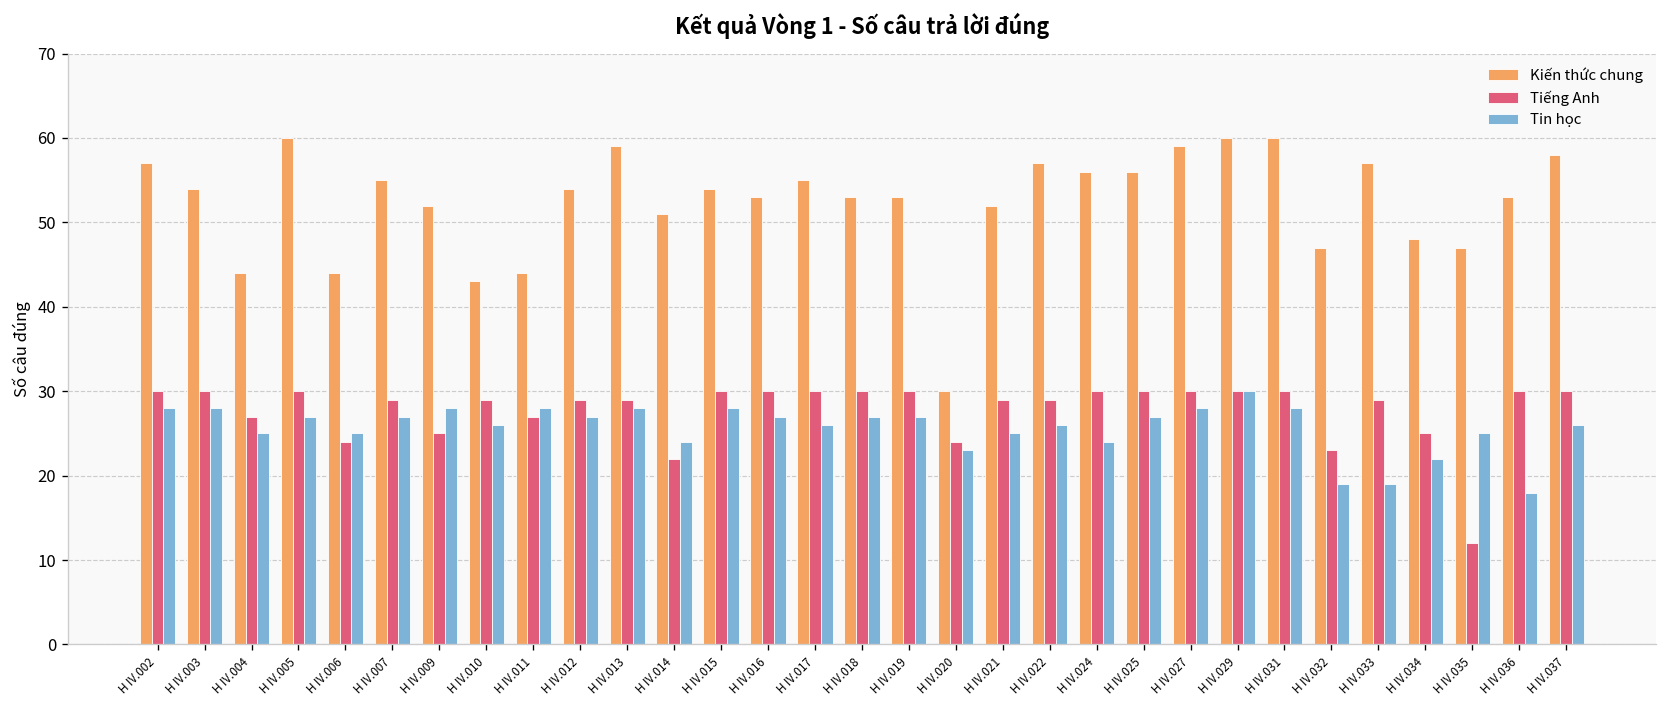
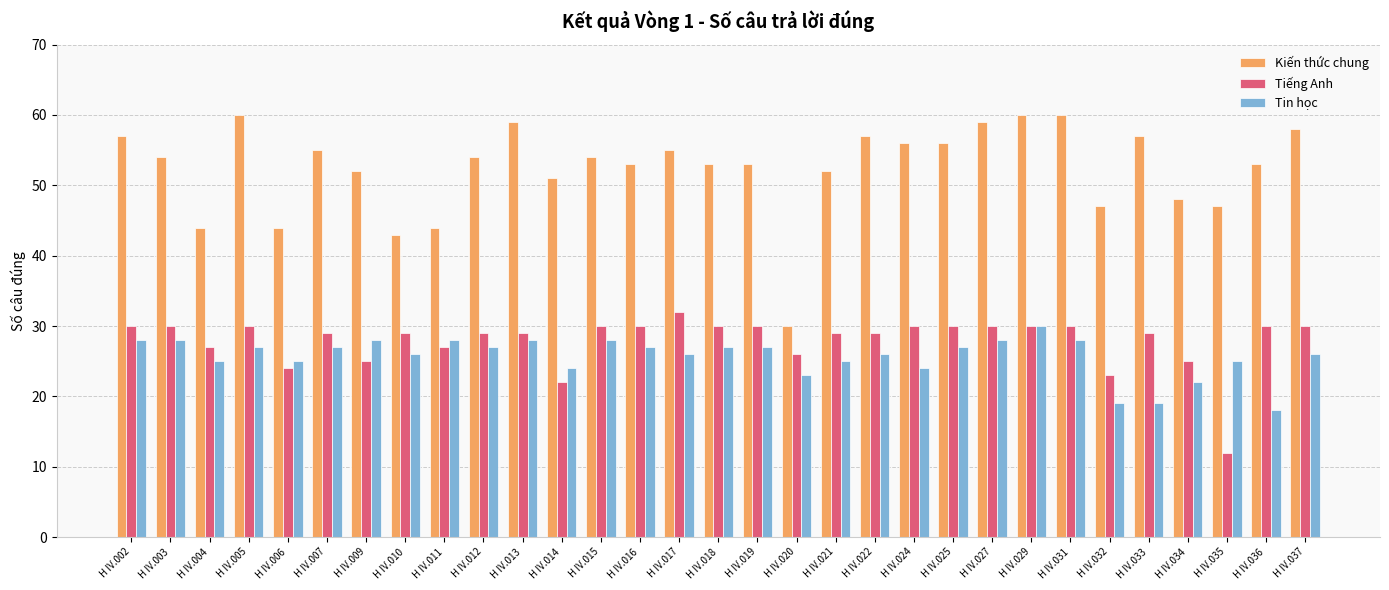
  {
    "Kiến thức chung": {
      "H IV.002": 57,
      "H IV.003": 54,
      "H IV.004": 44,
      "H IV.005": 60,
      "H IV.006": 44,
      "H IV.007": 55,
      "H IV.009": 52,
      "H IV.010": 43,
      "H IV.011": 44,
      "H IV.012": 54,
      "H IV.013": 59,
      "H IV.014": 51,
      "H IV.015": 54,
      "H IV.016": 53,
      "H IV.017": 55,
      "H IV.018": 53,
      "H IV.019": 53,
      "H IV.020": 30,
      "H IV.021": 52,
      "H IV.022": 57,
      "H IV.024": 56,
      "H IV.025": 56,
      "H IV.027": 59,
      "H IV.029": 60,
      "H IV.031": 60,
      "H IV.032": 47,
      "H IV.033": 57,
      "H IV.034": 48,
      "H IV.035": 47,
      "H IV.036": 53,
      "H IV.037": 58
    },
    "Tiếng Anh": {
      "H IV.002": 30,
      "H IV.003": 30,
      "H IV.004": 27,
      "H IV.005": 30,
      "H IV.006": 24,
      "H IV.007": 29,
      "H IV.009": 25,
      "H IV.010": 29,
      "H IV.011": 27,
      "H IV.012": 29,
      "H IV.013": 29,
      "H IV.014": 22,
      "H IV.015": 30,
      "H IV.016": 30,
-     "H IV.017": 30,
+     "H IV.017": 32,
      "H IV.018": 30,
      "H IV.019": 30,
-     "H IV.020": 24,
+     "H IV.020": 26,
      "H IV.021": 29,
      "H IV.022": 29,
      "H IV.024": 30,
      "H IV.025": 30,
      "H IV.027": 30,
      "H IV.029": 30,
      "H IV.031": 30,
      "H IV.032": 23,
      "H IV.033": 29,
      "H IV.034": 25,
      "H IV.035": 12,
      "H IV.036": 30,
      "H IV.037": 30
    },
    "Tin học": {
      "H IV.002": 28,
      "H IV.003": 28,
      "H IV.004": 25,
      "H IV.005": 27,
      "H IV.006": 25,
      "H IV.007": 27,
      "H IV.009": 28,
      "H IV.010": 26,
      "H IV.011": 28,
      "H IV.012": 27,
      "H IV.013": 28,
      "H IV.014": 24,
      "H IV.015": 28,
      "H IV.016": 27,
      "H IV.017": 26,
      "H IV.018": 27,
      "H IV.019": 27,
      "H IV.020": 23,
      "H IV.021": 25,
      "H IV.022": 26,
      "H IV.024": 24,
      "H IV.025": 27,
      "H IV.027": 28,
      "H IV.029": 30,
      "H IV.031": 28,
      "H IV.032": 19,
      "H IV.033": 19,
      "H IV.034": 22,
      "H IV.035": 25,
      "H IV.036": 18,
      "H IV.037": 26
    }
  }
